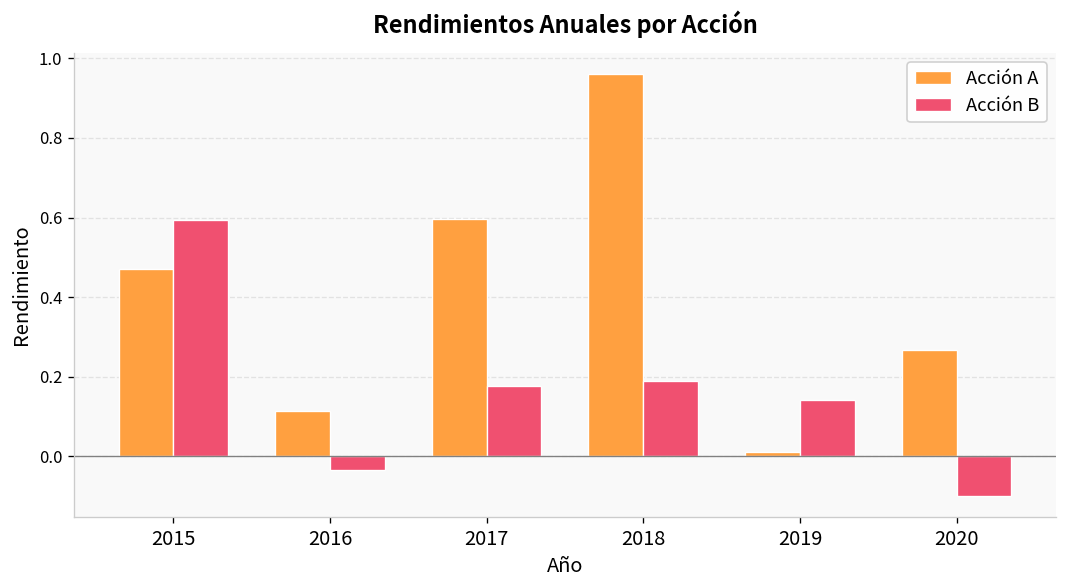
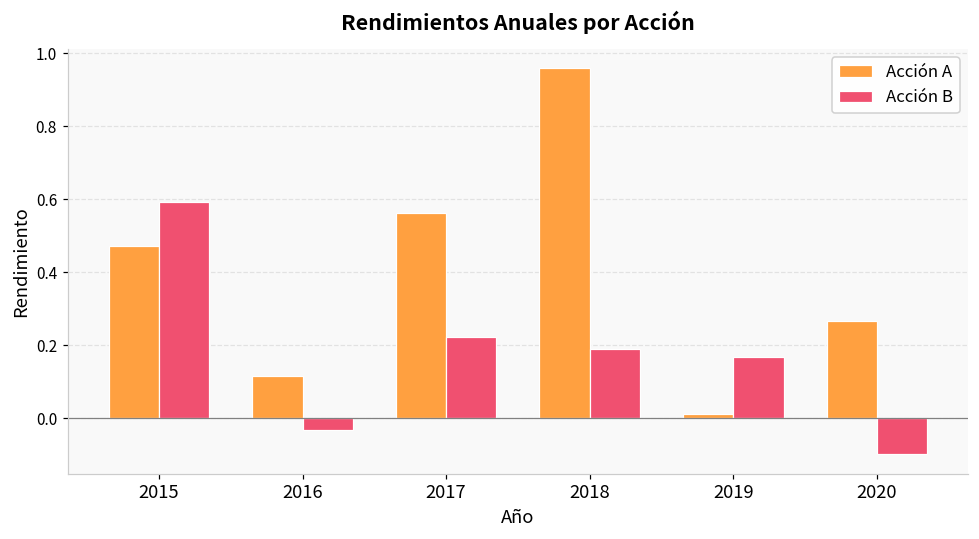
  {
    "Acción A": {
      "2015": 0.47,
      "2016": 0.12,
-     "2017": 0.60,
+     "2017": 0.56,
      "2018": 0.96,
      "2019": 0.01,
      "2020": 0.27
    },
    "Acción B": {
      "2015": 0.59,
      "2016": -0.03,
-     "2017": 0.18,
+     "2017": 0.22,
      "2018": 0.19,
-     "2019": 0.14,
+     "2019": 0.17,
      "2020": -0.10
    }
  }
